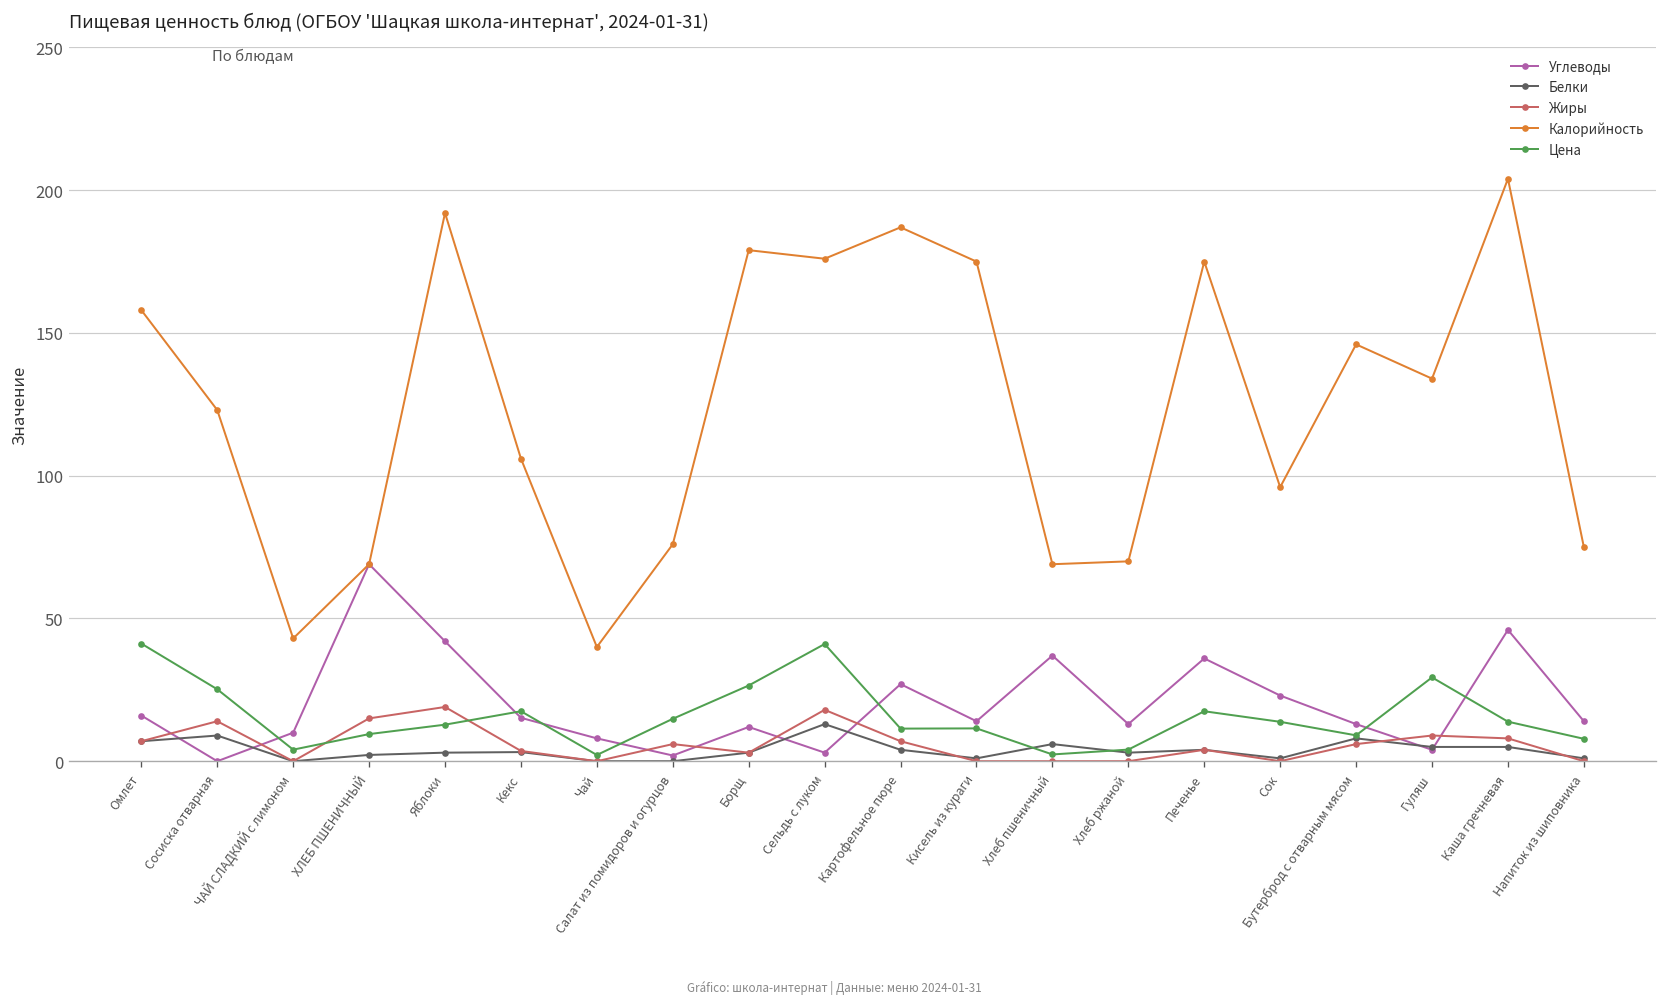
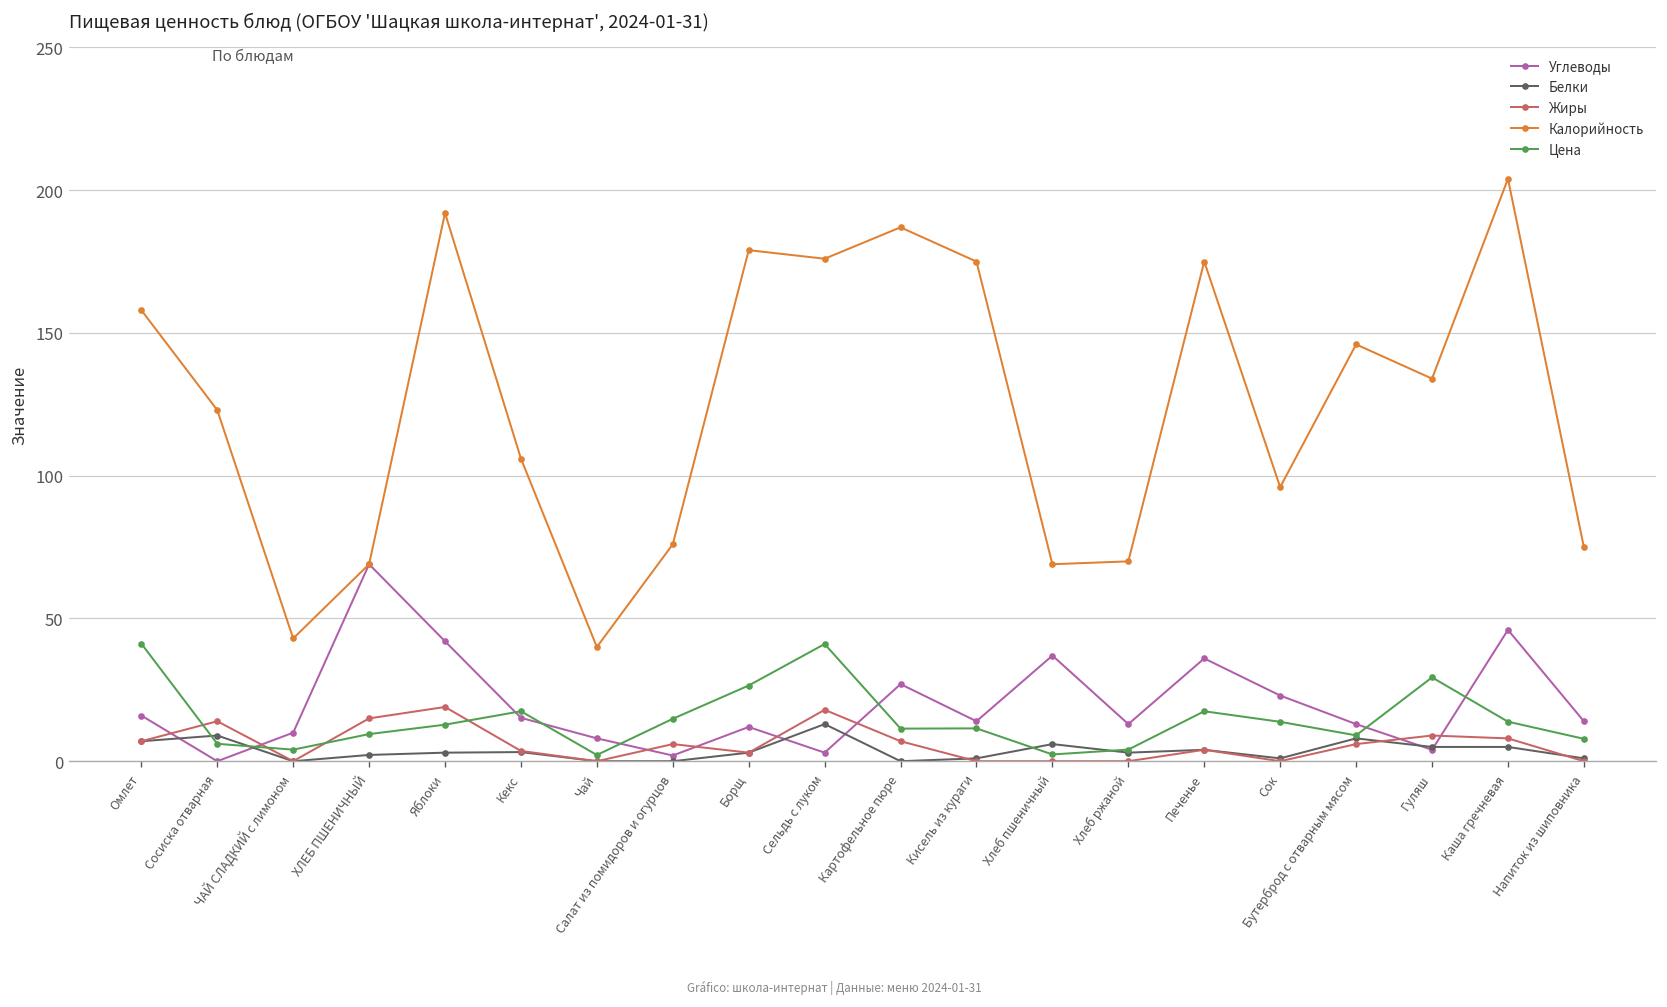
  {
    "Углеводы": {
      "Омлет": 16,
      "Сосиска отварная": 0,
      "ЧАЙ СЛАДКИЙ с лимоном": 10,
      "Яблоки": 42,
      "Кекс": 15,
      "Чай": 8,
      "Салат из помидоров и огурцов": 2,
      "Борщ": 12,
      "Сельдь с луком": 3,
      "Картофельное пюре": 27,
      "Кисель из кураги": 14,
      "Хлеб пшеничный": 37,
      "Хлеб ржаной": 13,
      "Печенье": 36,
      "Сок": 23,
      "Бутерброд с отварным мясом": 13,
      "Каша гречневая": 46,
      "Напиток из шиповника": 14
    },
    "Белки": {
      "Сосиска отварная": 9,
      "ХЛЕБ ПШЕНИЧНЫЙ": 2,
      "Яблоки": 3,
      "Салат из помидоров и огурцов": 0,
      "Сельдь с луком": 13,
-     "Картофельное пюре": 4,
+     "Картофельное пюре": 0,
      "Хлеб пшеничный": 6,
      "Каша гречневая": 5
    },
    "Жиры": {
      "Сосиска отварная": 14,
      "ХЛЕБ ПШЕНИЧНЫЙ": 15,
      "Яблоки": 19,
      "Салат из помидоров и огурцов": 6,
      "Сельдь с луком": 18,
      "Картофельное пюре": 7,
      "Хлеб пшеничный": 0,
      "Хлеб ржаной": 0,
      "Бутерброд с отварным мясом": 6,
      "Гуляш": 9,
      "Каша гречневая": 8
    },
    "Калорийность": {
      "Омлет": 158,
      "Сосиска отварная": 123,
      "ЧАЙ СЛАДКИЙ с лимоном": 43,
      "Яблоки": 192,
      "Кекс": 106,
      "Чай": 40,
      "Салат из помидоров и огурцов": 76,
      "Борщ": 179,
      "Сельдь с луком": 176,
      "Картофельное пюре": 187,
      "Кисель из кураги": 175,
      "Хлеб пшеничный": 69,
      "Хлеб ржаной": 70,
      "Печенье": 175,
      "Сок": 96,
      "Бутерброд с отварным мясом": 146,
      "Гуляш": 134,
      "Каша гречневая": 204,
      "Напиток из шиповника": 75
    },
    "Цена": {
      "Омлет": 41,
-     "Сосиска отварная": 25,
+     "Сосиска отварная": 6,
      "ЧАЙ СЛАДКИЙ с лимоном": 4,
      "ХЛЕБ ПШЕНИЧНЫЙ": 10,
      "Яблоки": 13,
      "Кекс": 18,
      "Чай": 2,
      "Салат из помидоров и огурцов": 15,
      "Борщ": 27,
      "Сельдь с луком": 41,
      "Картофельное пюре": 11,
      "Кисель из кураги": 12,
      "Хлеб пшеничный": 2,
      "Печенье": 18,
      "Сок": 14,
      "Гуляш": 29,
      "Каша гречневая": 14,
      "Напиток из шиповника": 8
    }
  }
